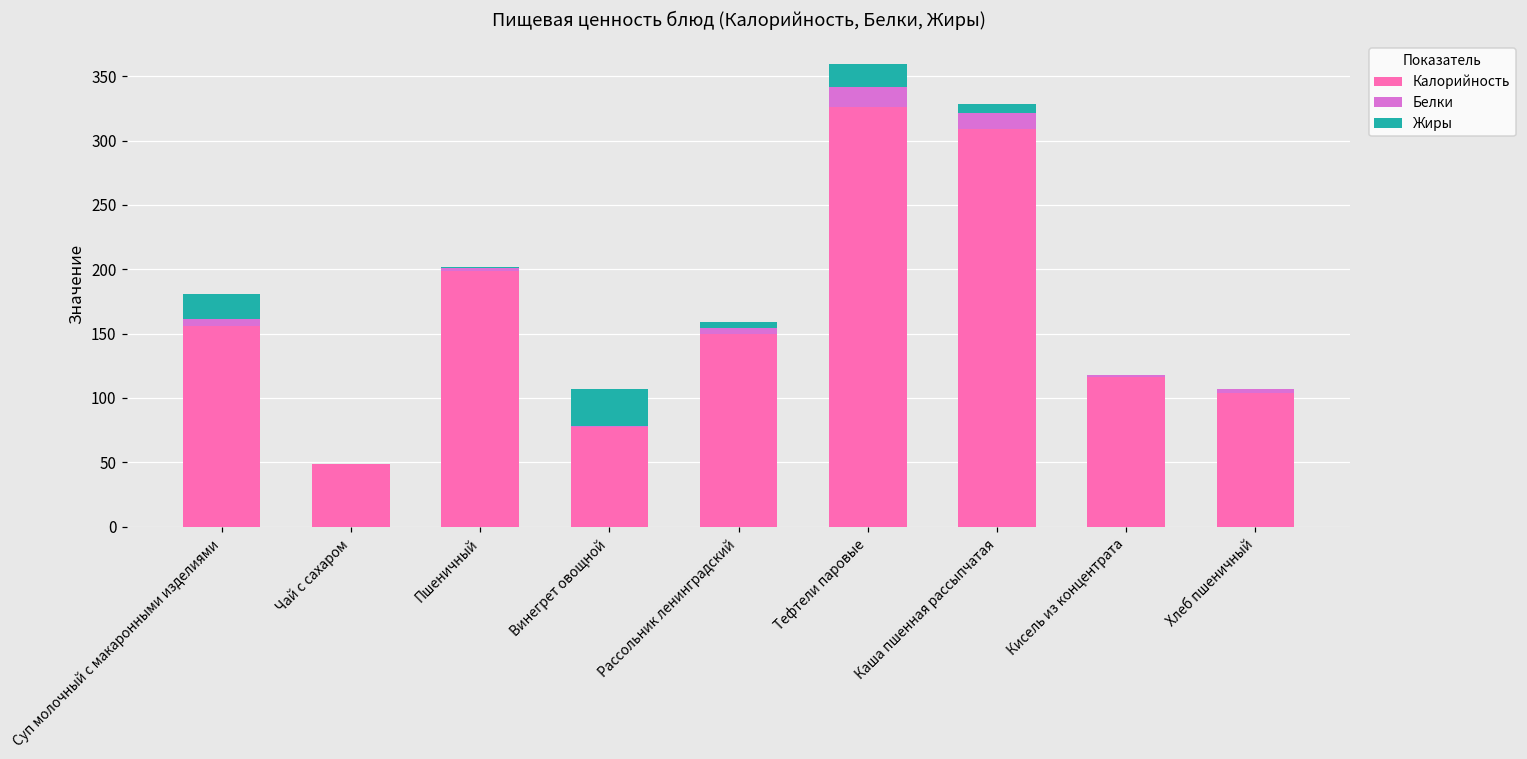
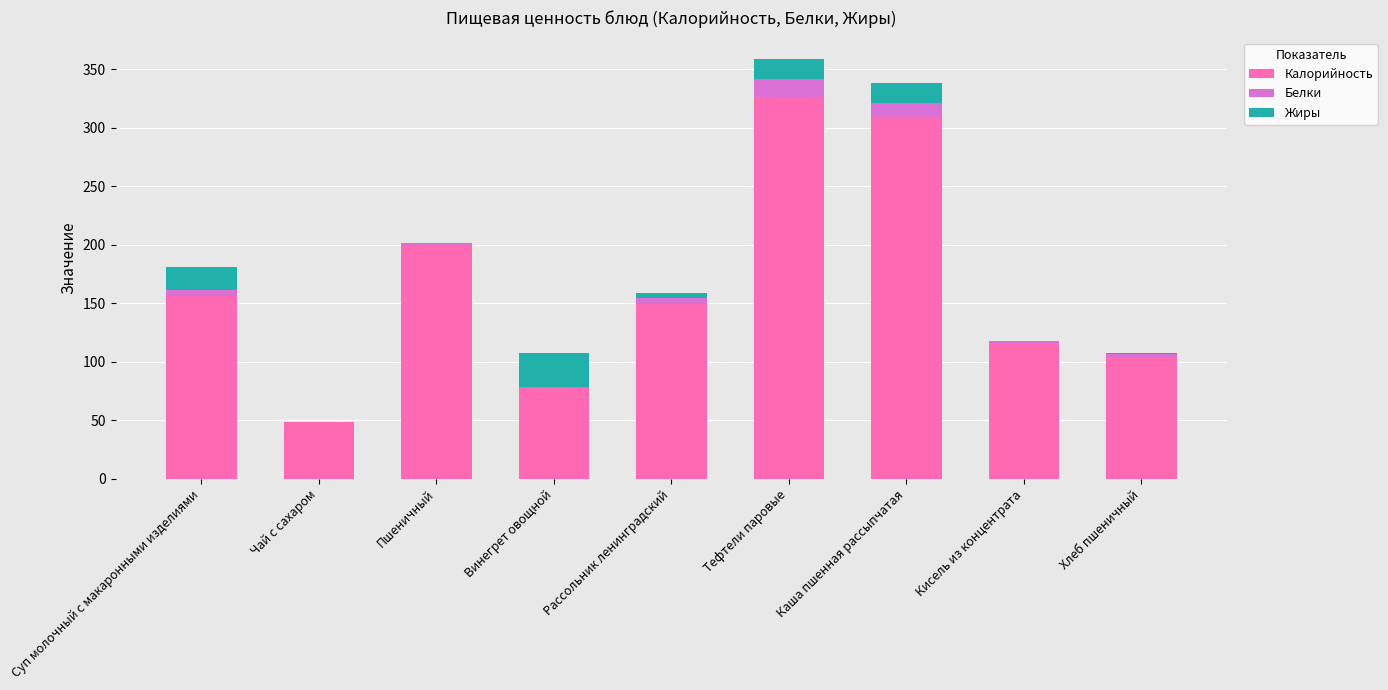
  {
    "Жиры": {
      "Суп молочный с макаронными изделиями": 19,
      "Чай с сахаром": 0,
      "Винегрет овощной": 29,
      "Рассольник ленинградский": 4,
      "Тефтели паровые": 18,
-     "Каша пшенная рассыпчатая": 7,
+     "Каша пшенная рассыпчатая": 16,
      "Кисель из концентрата": 0
    }
  }
